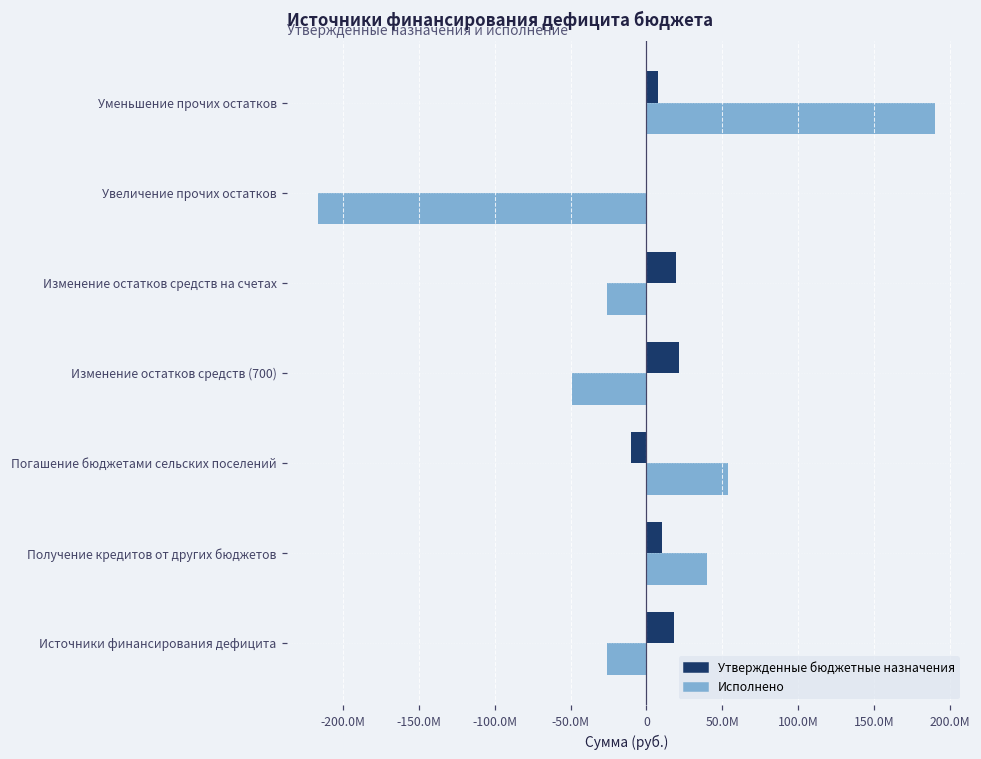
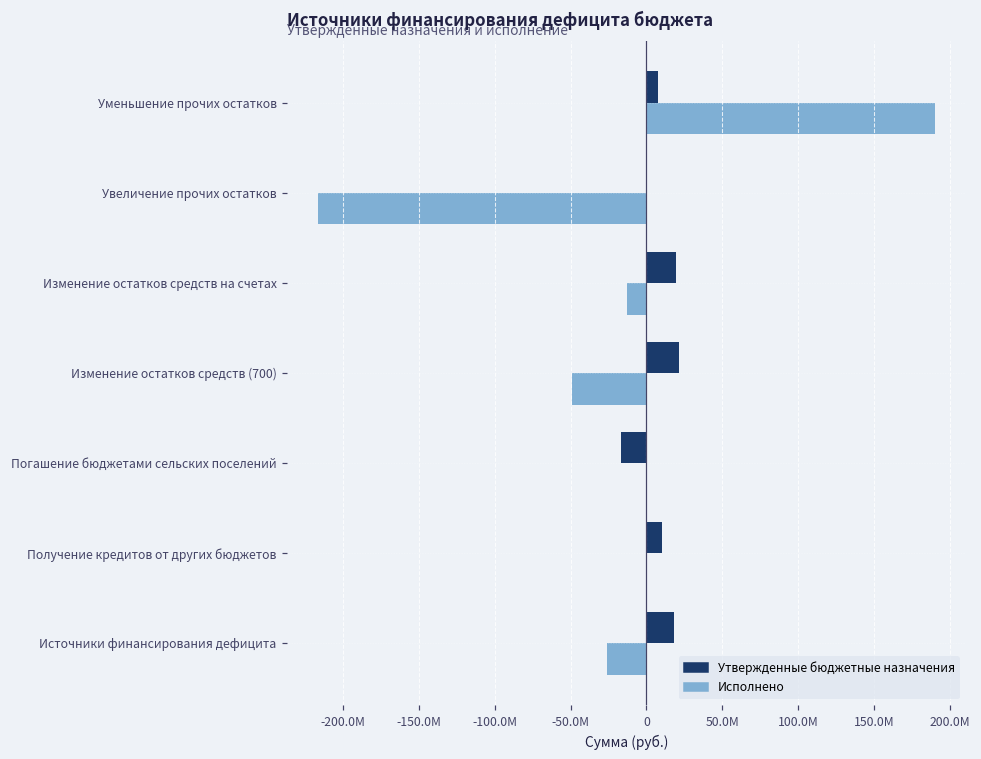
  {
    "Утвержденные бюджетные назначения": {
      "Уменьшение прочих остатков": 7000000,
      "Увеличение прочих остатков": 0,
      "Изменение остатков средств на счетах": 19000000,
      "Изменение остатков средств (700)": 22000000,
-     "Погашение бюджетами сельских поселений": -10000000,
+     "Погашение бюджетами сельских поселений": -17000000,
      "Получение кредитов от других бюджетов": 10000000,
      "Источники финансирования дефицита": 18000000
    },
    "Исполнено": {
      "Уменьшение прочих остатков": 190000000,
      "Увеличение прочих остатков": -216000000,
-     "Изменение остатков средств на счетах": -26000000,
+     "Изменение остатков средств на счетах": -13000000,
      "Изменение остатков средств (700)": -49000000,
-     "Погашение бюджетами сельских поселений": 54000000,
-     "Получение кредитов от других бюджетов": 40000000,
+     "Погашение бюджетами сельских поселений": 0,
+     "Получение кредитов от других бюджетов": 0,
      "Источники финансирования дефицита": -26000000
    }
  }
